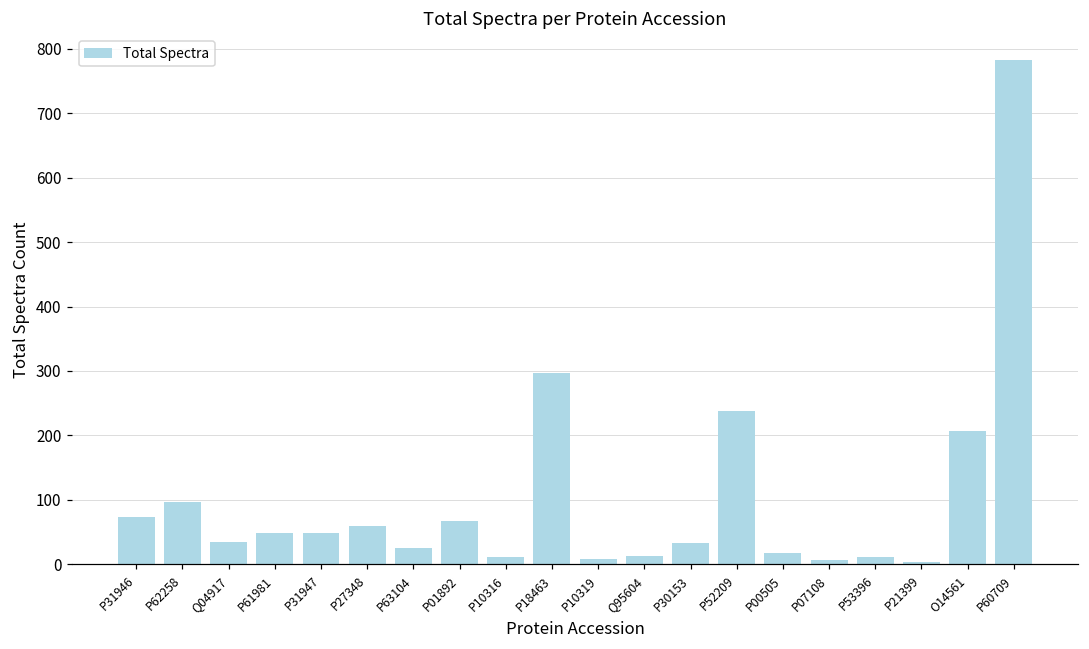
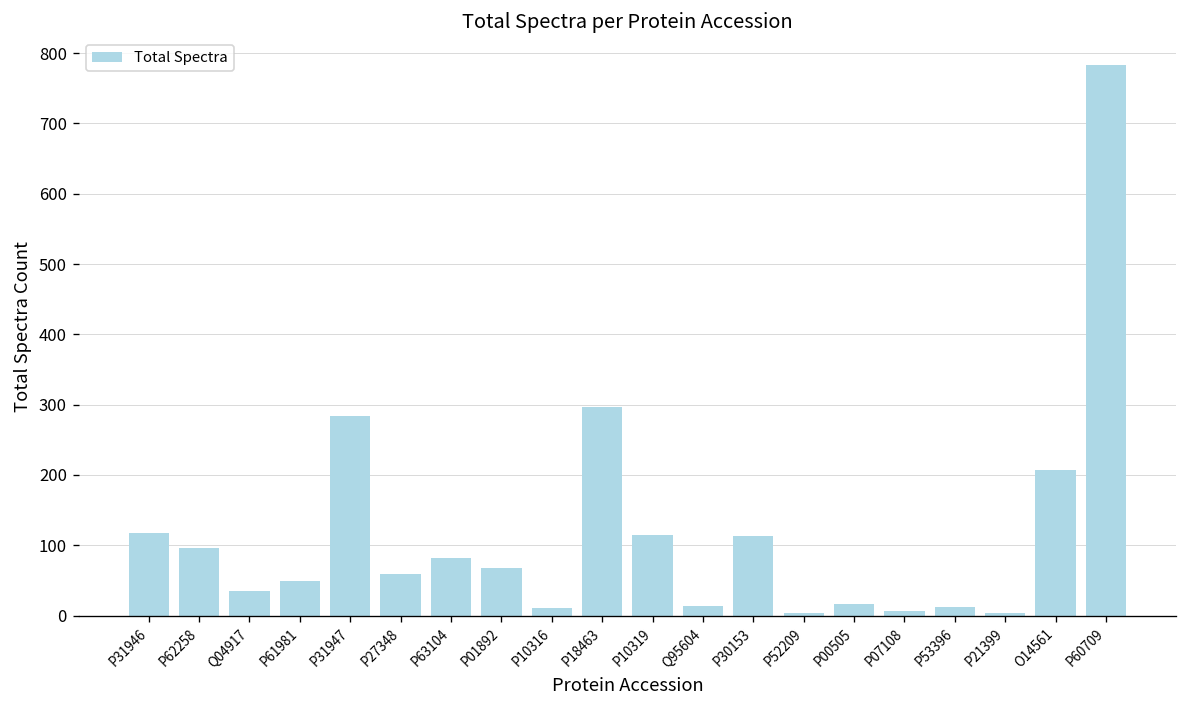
  {
-   "P31946": 70,
+   "P31946": 120,
    "P62258": 100,
    "Q04917": 40,
    "P61981": 50,
-   "P31947": 50,
+   "P31947": 280,
    "P27348": 60,
-   "P63104": 30,
+   "P63104": 80,
    "P01892": 70,
    "P10316": 10,
    "P18463": 300,
-   "P10319": 10,
+   "P10319": 110,
    "Q95604": 10,
-   "P30153": 30,
-   "P52209": 240,
+   "P30153": 110,
+   "P52209": 0,
    "P00505": 20,
    "P07108": 10,
    "P53396": 10,
    "O14561": 210,
    "P60709": 780
  }
